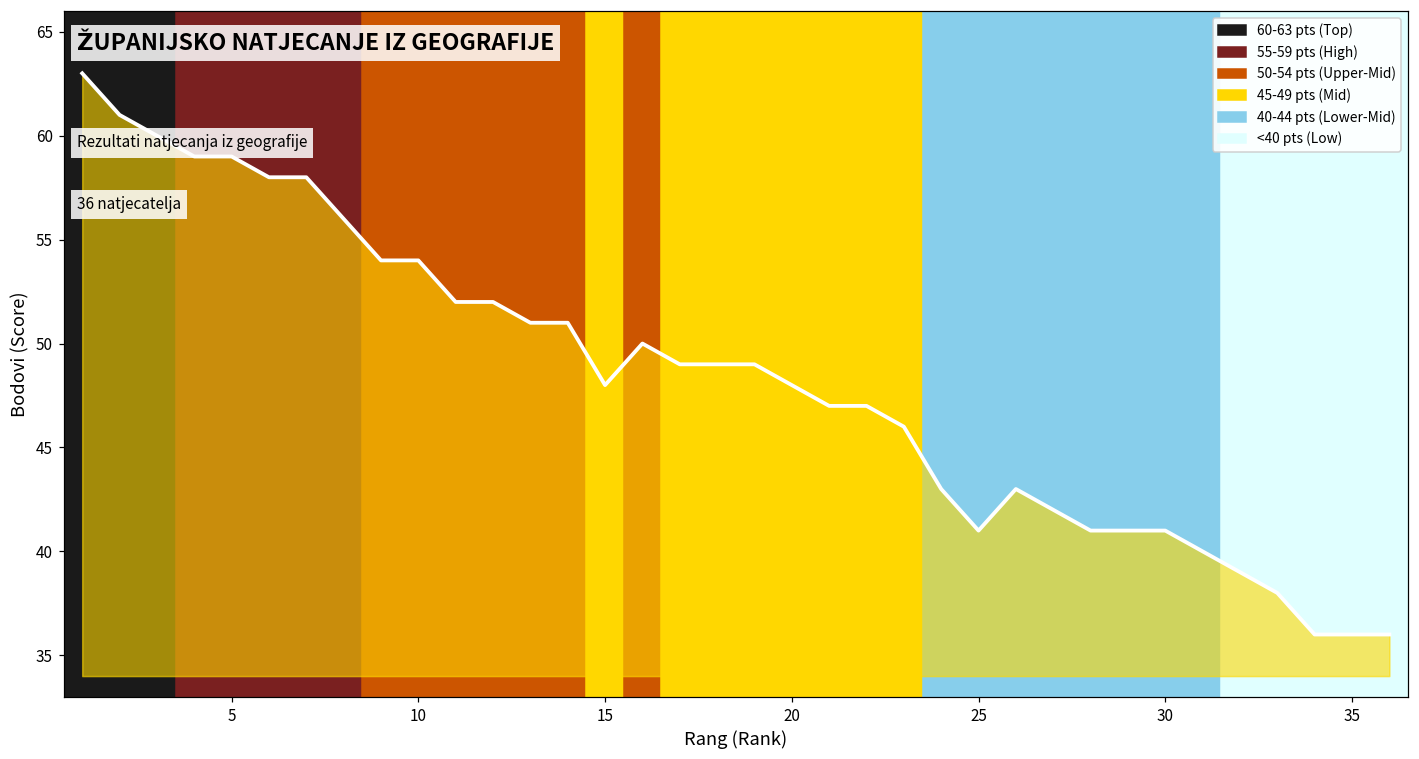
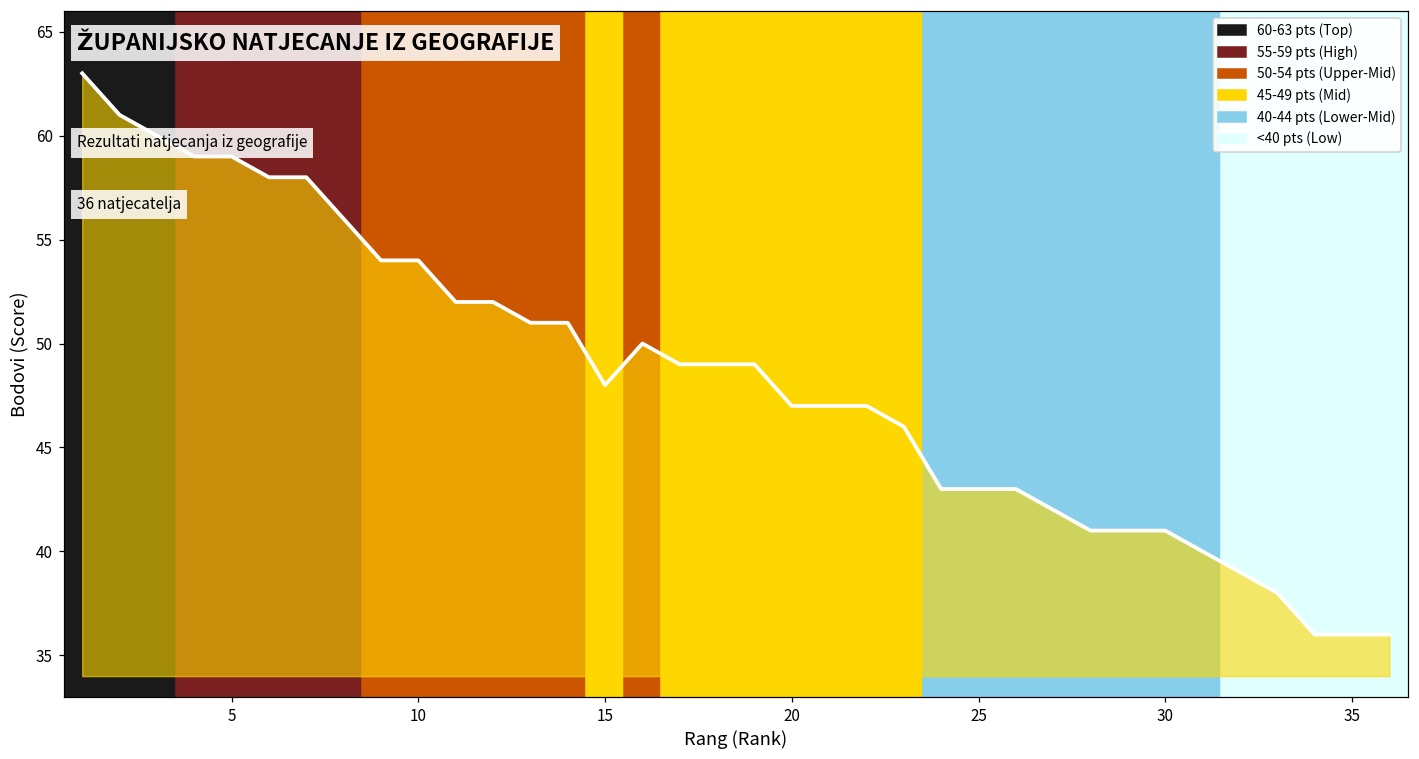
  {
    "5": 59,
    "10": 54,
    "15": 48,
-   "20": 48,
-   "25": 41,
+   "20": 47,
+   "25": 43,
    "30": 41,
    "35": 36
  }
